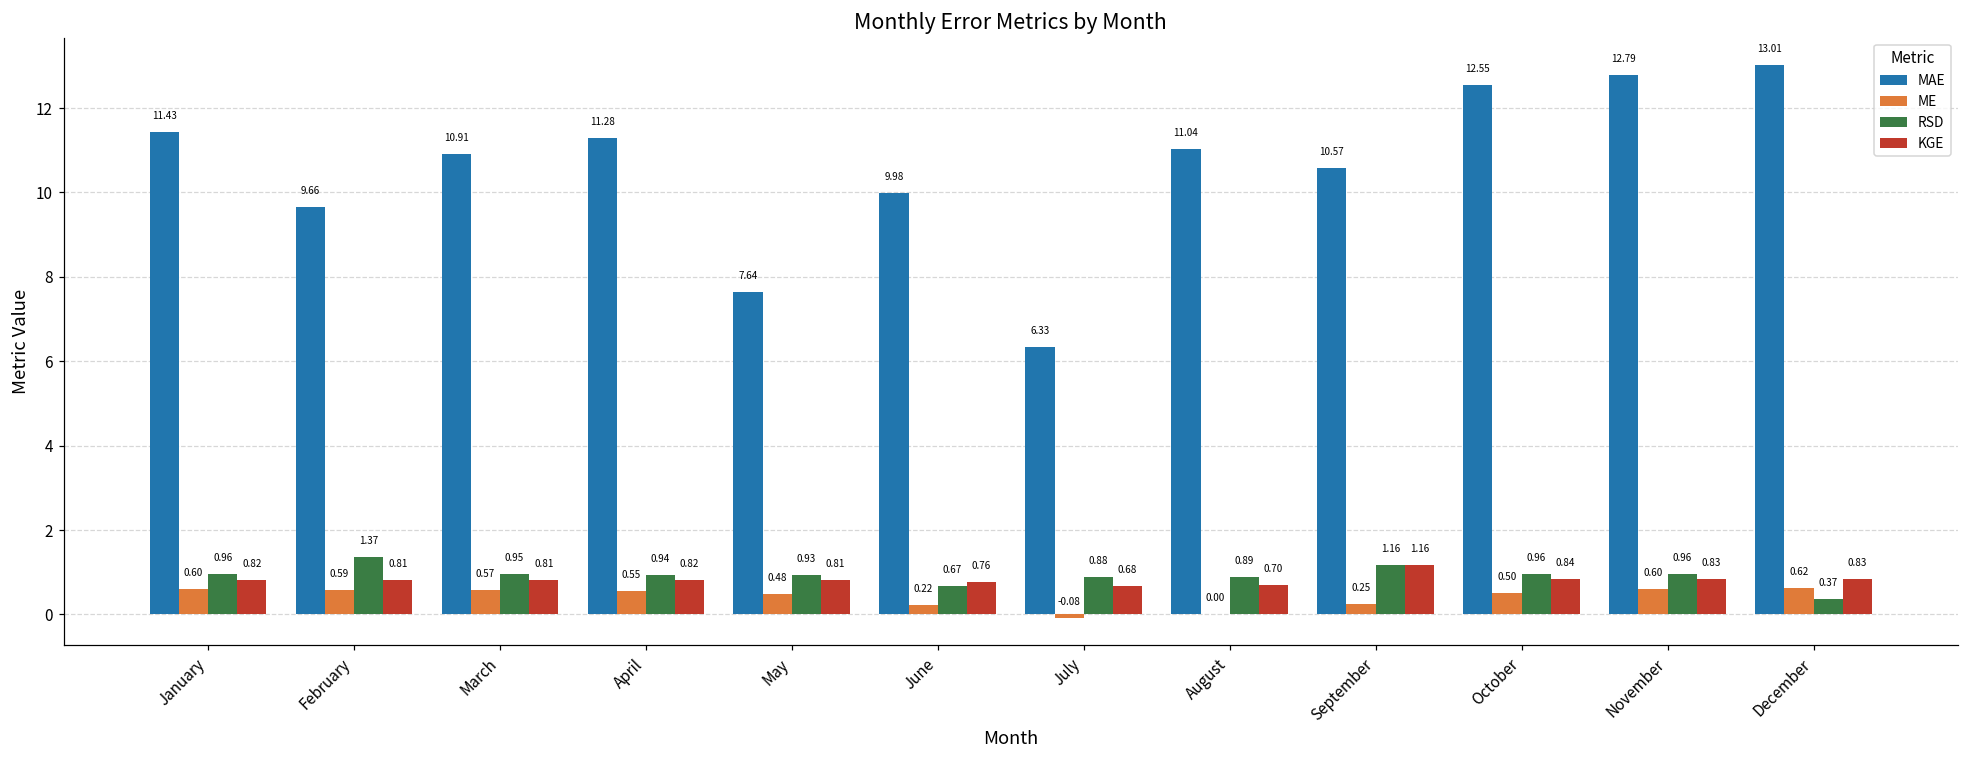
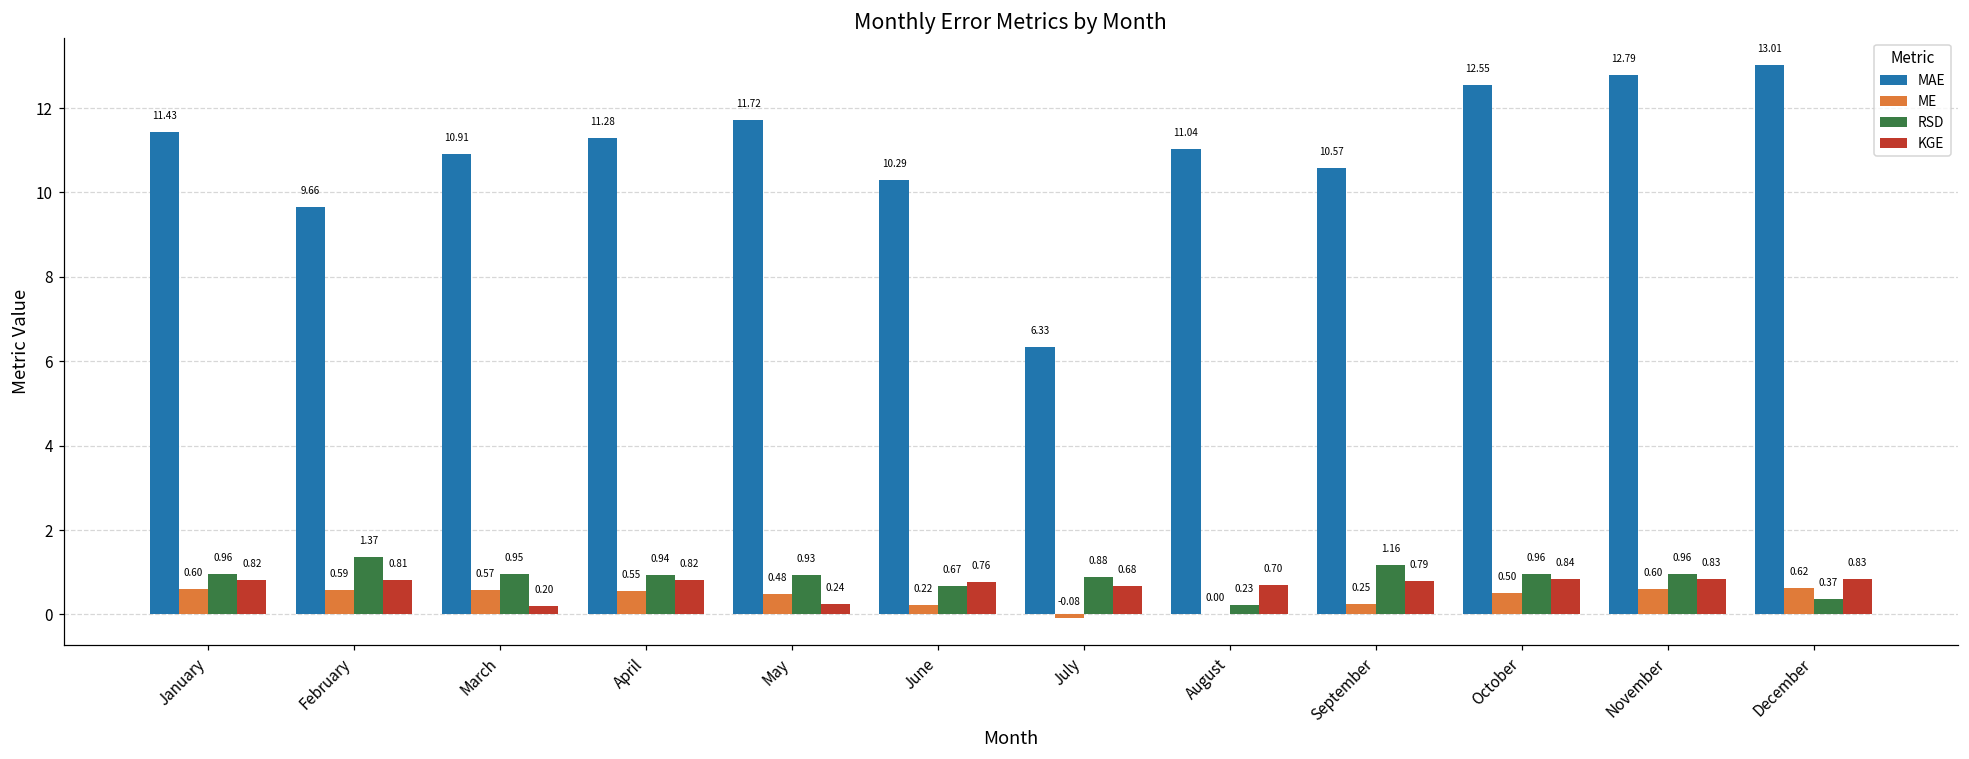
  {
    "MAE": {
      "January": 11.43,
      "February": 9.66,
      "March": 10.91,
      "April": 11.28,
-     "May": 7.64,
-     "June": 9.98,
+     "May": 11.72,
+     "June": 10.29,
      "July": 6.33,
      "August": 11.04,
      "September": 10.57,
      "October": 12.55,
      "November": 12.79,
      "December": 13.01
    },
    "ME": {
      "January": 0.60,
      "February": 0.59,
      "March": 0.57,
      "April": 0.55,
      "May": 0.48,
      "June": 0.22,
      "July": -0.08,
      "August": 0.00,
      "September": 0.25,
      "October": 0.50,
      "November": 0.60,
      "December": 0.62
    },
    "RSD": {
      "January": 0.96,
      "February": 1.37,
      "March": 0.95,
      "April": 0.94,
      "May": 0.93,
      "June": 0.67,
      "July": 0.88,
-     "August": 0.89,
+     "August": 0.23,
      "September": 1.16,
      "October": 0.96,
      "November": 0.96,
      "December": 0.37
    },
    "KGE": {
      "January": 0.82,
      "February": 0.81,
-     "March": 0.81,
+     "March": 0.20,
      "April": 0.82,
-     "May": 0.81,
+     "May": 0.24,
      "June": 0.76,
      "July": 0.68,
      "August": 0.70,
-     "September": 1.16,
+     "September": 0.79,
      "October": 0.84,
      "November": 0.83,
      "December": 0.83
    }
  }
